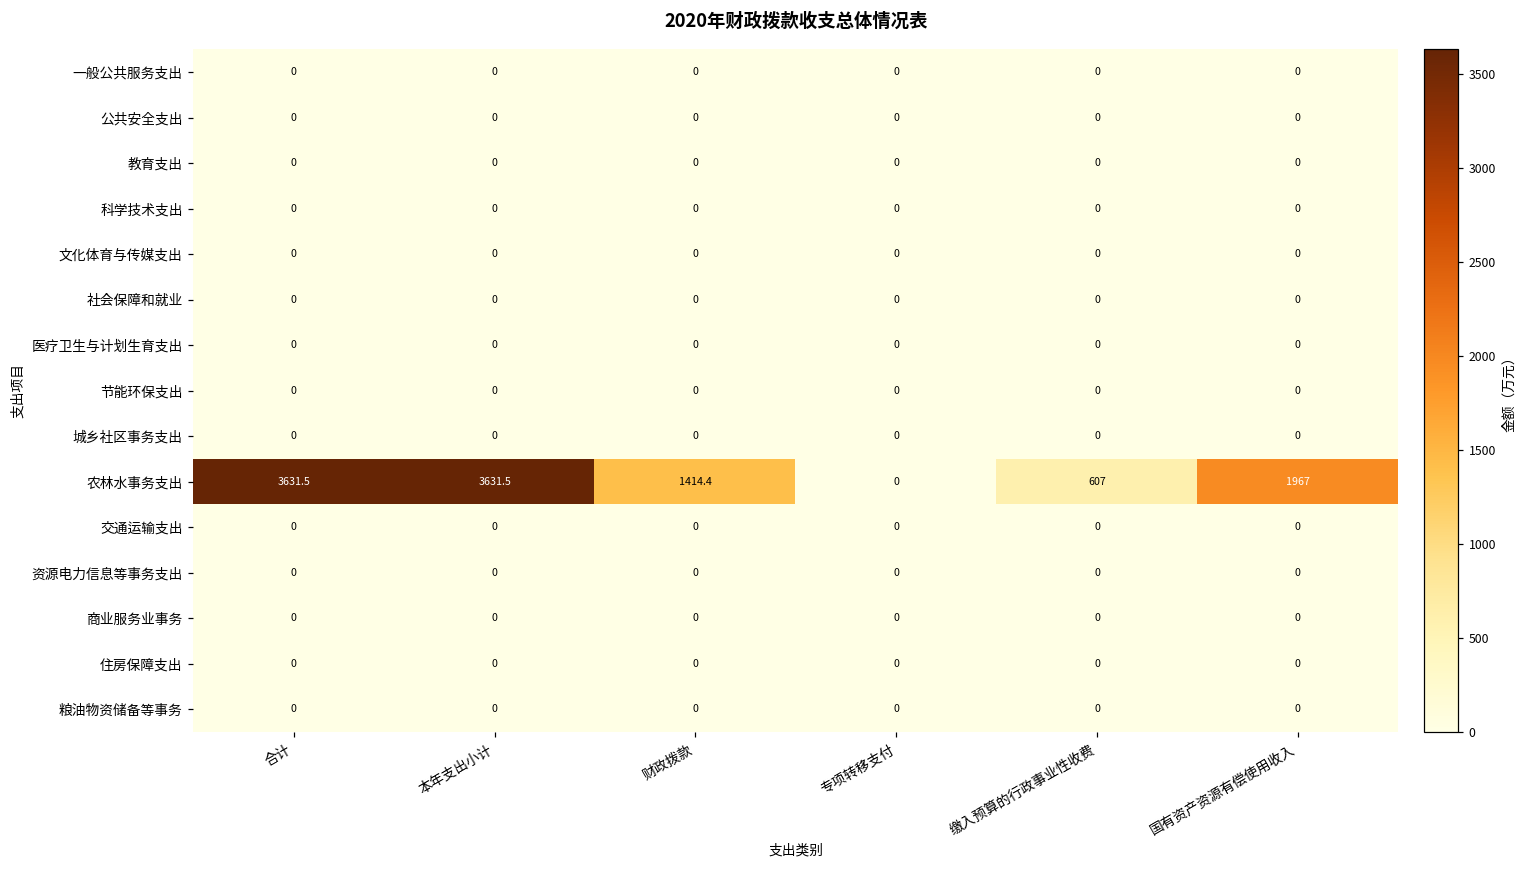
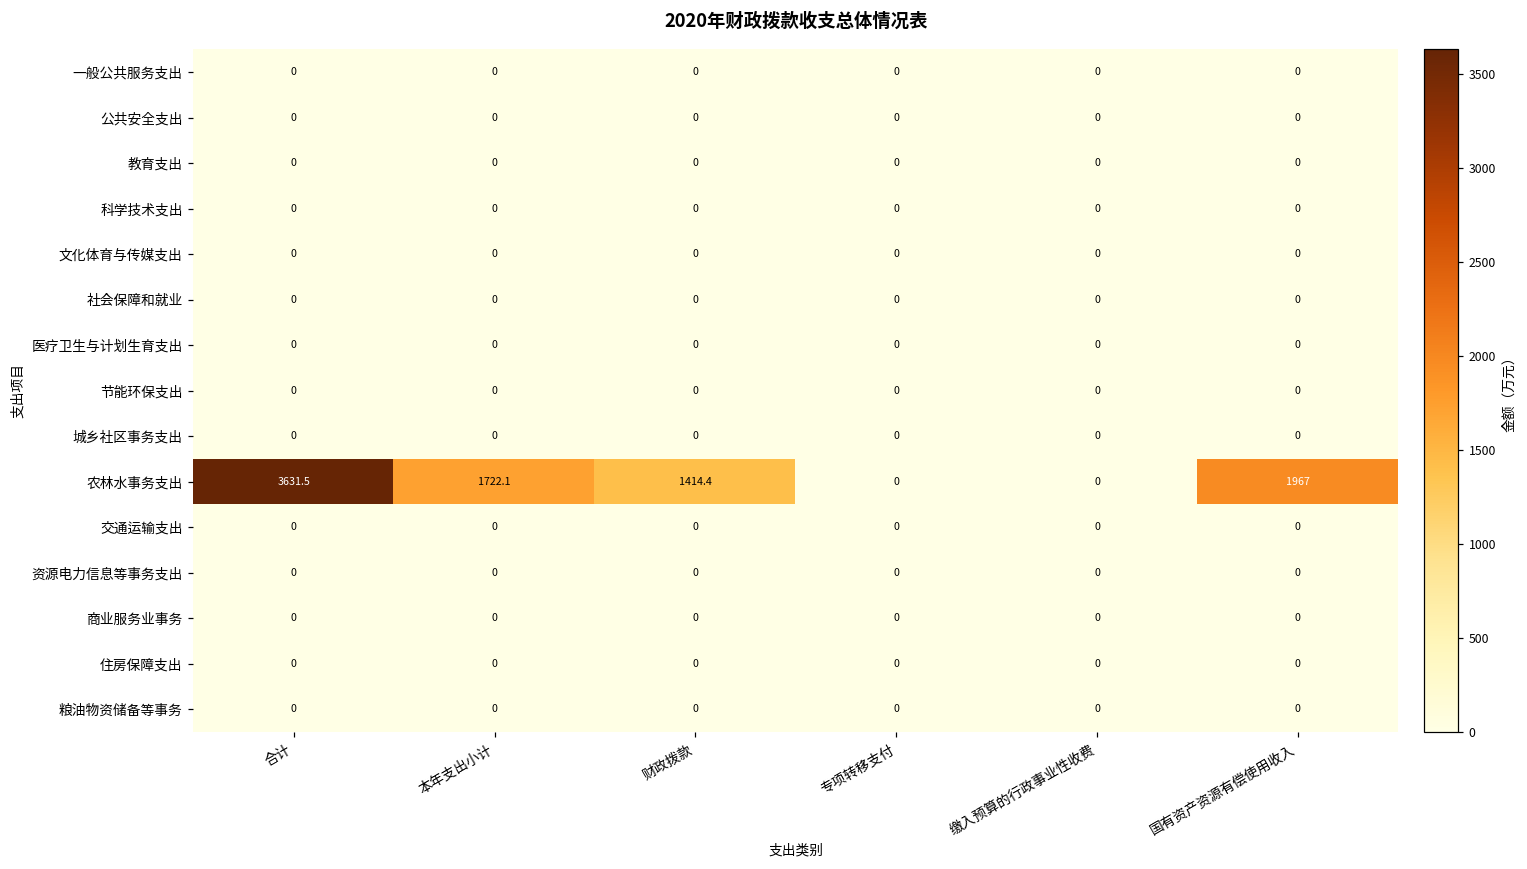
  {
    "一般公共服务支出": {
      "合计": 0,
      "本年支出小计": 0,
      "财政拨款": 0,
      "专项转移支付": 0,
      "缴入预算的行政事业性收费": 0,
      "国有资产资源有偿使用收入": 0
    },
    "公共安全支出": {
      "合计": 0,
      "本年支出小计": 0,
      "财政拨款": 0,
      "专项转移支付": 0,
      "缴入预算的行政事业性收费": 0,
      "国有资产资源有偿使用收入": 0
    },
    "教育支出": {
      "合计": 0,
      "本年支出小计": 0,
      "财政拨款": 0,
      "专项转移支付": 0,
      "缴入预算的行政事业性收费": 0,
      "国有资产资源有偿使用收入": 0
    },
    "科学技术支出": {
      "合计": 0,
      "本年支出小计": 0,
      "财政拨款": 0,
      "专项转移支付": 0,
      "缴入预算的行政事业性收费": 0,
      "国有资产资源有偿使用收入": 0
    },
    "文化体育与传媒支出": {
      "合计": 0,
      "本年支出小计": 0,
      "财政拨款": 0,
      "专项转移支付": 0,
      "缴入预算的行政事业性收费": 0,
      "国有资产资源有偿使用收入": 0
    },
    "社会保障和就业": {
      "合计": 0,
      "本年支出小计": 0,
      "财政拨款": 0,
      "专项转移支付": 0,
      "缴入预算的行政事业性收费": 0,
      "国有资产资源有偿使用收入": 0
    },
    "医疗卫生与计划生育支出": {
      "合计": 0,
      "本年支出小计": 0,
      "财政拨款": 0,
      "专项转移支付": 0,
      "缴入预算的行政事业性收费": 0,
      "国有资产资源有偿使用收入": 0
    },
    "节能环保支出": {
      "合计": 0,
      "本年支出小计": 0,
      "财政拨款": 0,
      "专项转移支付": 0,
      "缴入预算的行政事业性收费": 0,
      "国有资产资源有偿使用收入": 0
    },
    "城乡社区事务支出": {
      "合计": 0,
      "本年支出小计": 0,
      "财政拨款": 0,
      "专项转移支付": 0,
      "缴入预算的行政事业性收费": 0,
      "国有资产资源有偿使用收入": 0
    },
    "农林水事务支出": {
      "合计": 3631.5,
-     "本年支出小计": 3631.5,
+     "本年支出小计": 1722.1,
      "财政拨款": 1414.4,
      "专项转移支付": 0,
-     "缴入预算的行政事业性收费": 607,
+     "缴入预算的行政事业性收费": 0,
      "国有资产资源有偿使用收入": 1967
    },
    "交通运输支出": {
      "合计": 0,
      "本年支出小计": 0,
      "财政拨款": 0,
      "专项转移支付": 0,
      "缴入预算的行政事业性收费": 0,
      "国有资产资源有偿使用收入": 0
    },
    "资源电力信息等事务支出": {
      "合计": 0,
      "本年支出小计": 0,
      "财政拨款": 0,
      "专项转移支付": 0,
      "缴入预算的行政事业性收费": 0,
      "国有资产资源有偿使用收入": 0
    },
    "商业服务业事务": {
      "合计": 0,
      "本年支出小计": 0,
      "财政拨款": 0,
      "专项转移支付": 0,
      "缴入预算的行政事业性收费": 0,
      "国有资产资源有偿使用收入": 0
    },
    "住房保障支出": {
      "合计": 0,
      "本年支出小计": 0,
      "财政拨款": 0,
      "专项转移支付": 0,
      "缴入预算的行政事业性收费": 0,
      "国有资产资源有偿使用收入": 0
    },
    "粮油物资储备等事务": {
      "合计": 0,
      "本年支出小计": 0,
      "财政拨款": 0,
      "专项转移支付": 0,
      "缴入预算的行政事业性收费": 0,
      "国有资产资源有偿使用收入": 0
    }
  }
